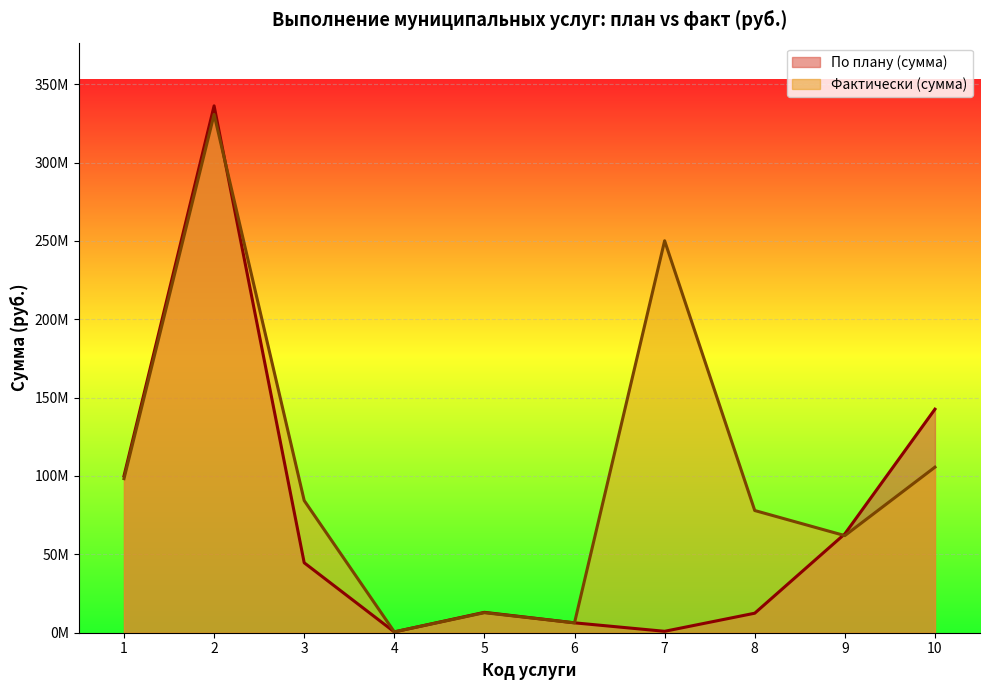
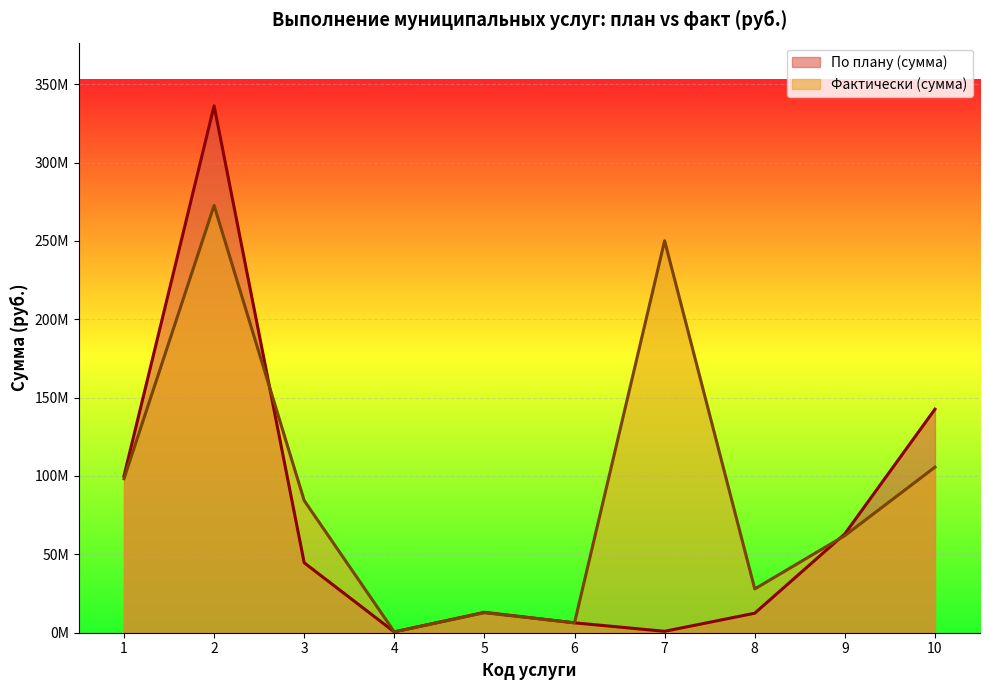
  {
    "По плану (сумма)": {
      "1": 100000000,
      "2": 336000000,
      "3": 45000000,
      "7": 1000000,
      "8": 12000000,
      "10": 143000000
    },
    "Фактически (сумма)": {
      "1": 98000000,
-     "2": 331000000,
+     "2": 273000000,
      "3": 84000000,
      "7": 250000000,
-     "8": 78000000,
+     "8": 28000000,
      "10": 106000000
    }
  }
